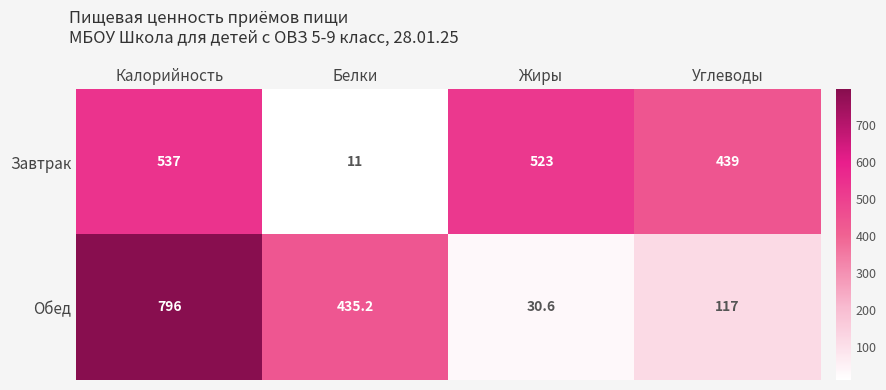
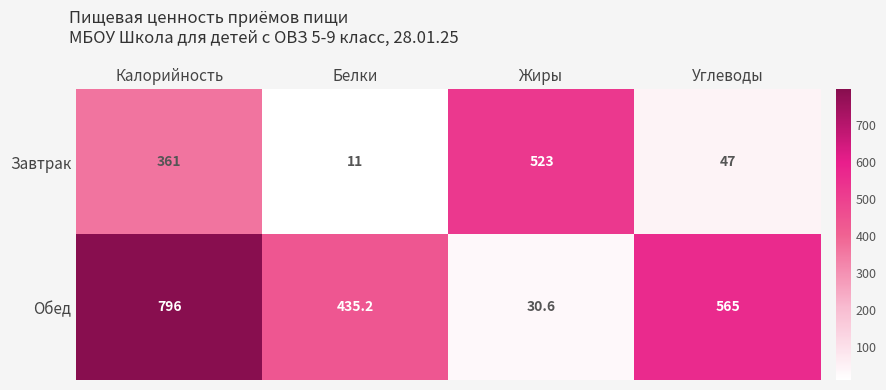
  {
    "Завтрак": {
-     "Калорийность": 537,
+     "Калорийность": 361,
      "Белки": 11,
      "Жиры": 523,
-     "Углеводы": 439
+     "Углеводы": 47
    },
    "Обед": {
      "Калорийность": 796,
      "Белки": 435.2,
      "Жиры": 30.6,
-     "Углеводы": 117
+     "Углеводы": 565
    }
  }
